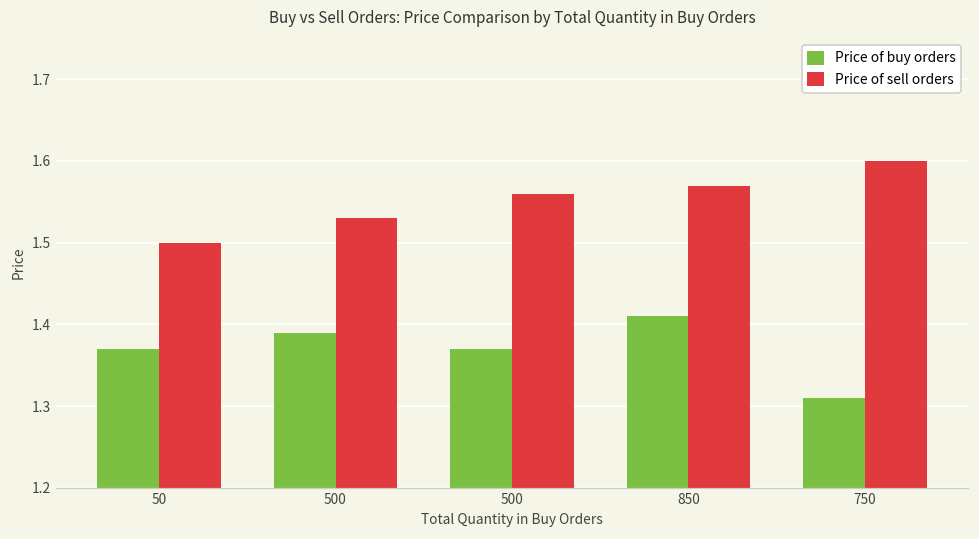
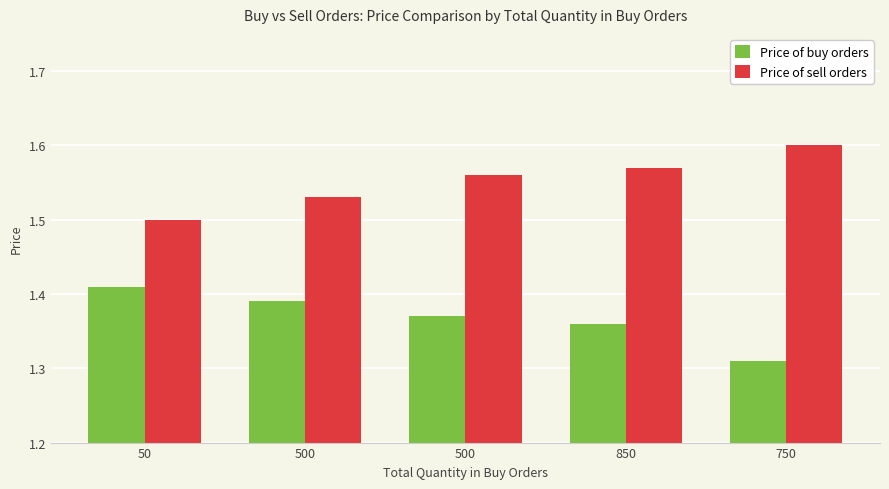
  {
    "Price of buy orders": {
-     "50": 1.37,
-     "850": 1.41,
+     "50": 1.41,
+     "850": 1.36,
      "750": 1.31
    },
    "Price of sell orders": {
      "50": 1.50,
      "850": 1.57,
      "750": 1.60
    }
  }
